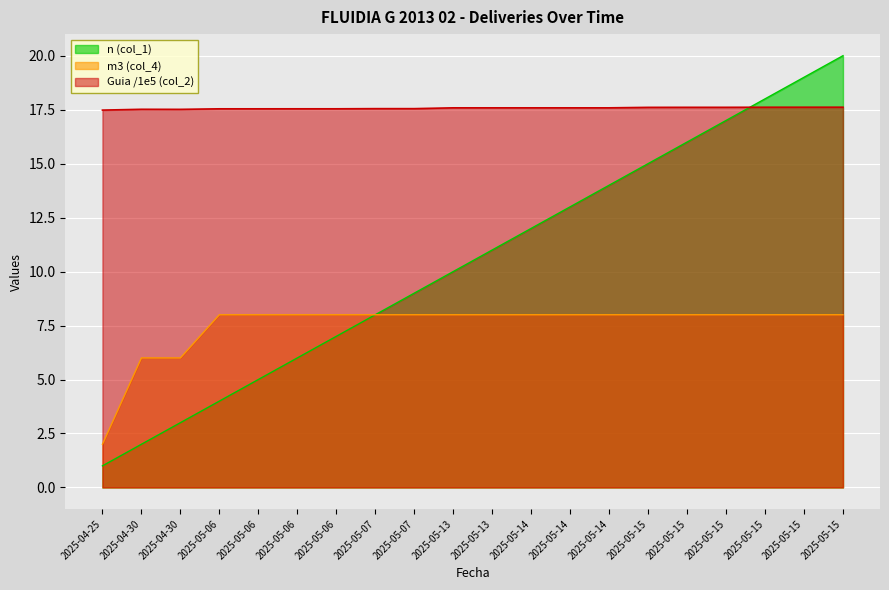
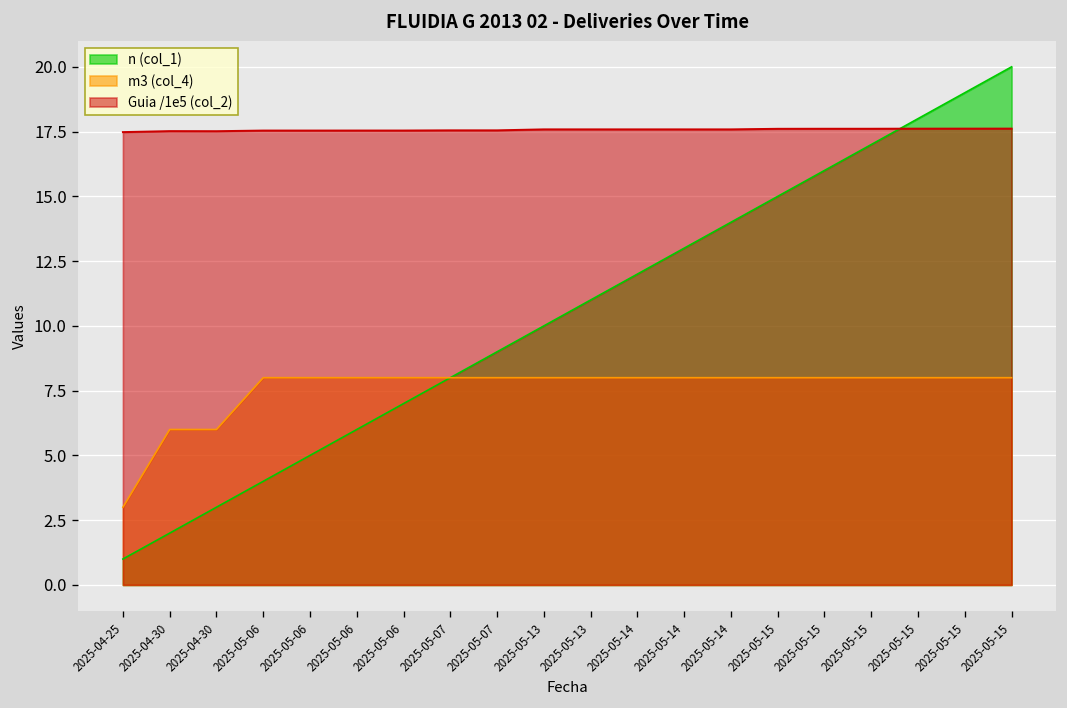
  {
    "n (col_1)": {
      "2025-04-25": 1
    },
    "m3 (col_4)": {
-     "2025-04-25": 2
+     "2025-04-25": 3
    },
    "Guia /1e5 (col_2)": {
      "2025-04-25": 17.5
    }
  }
